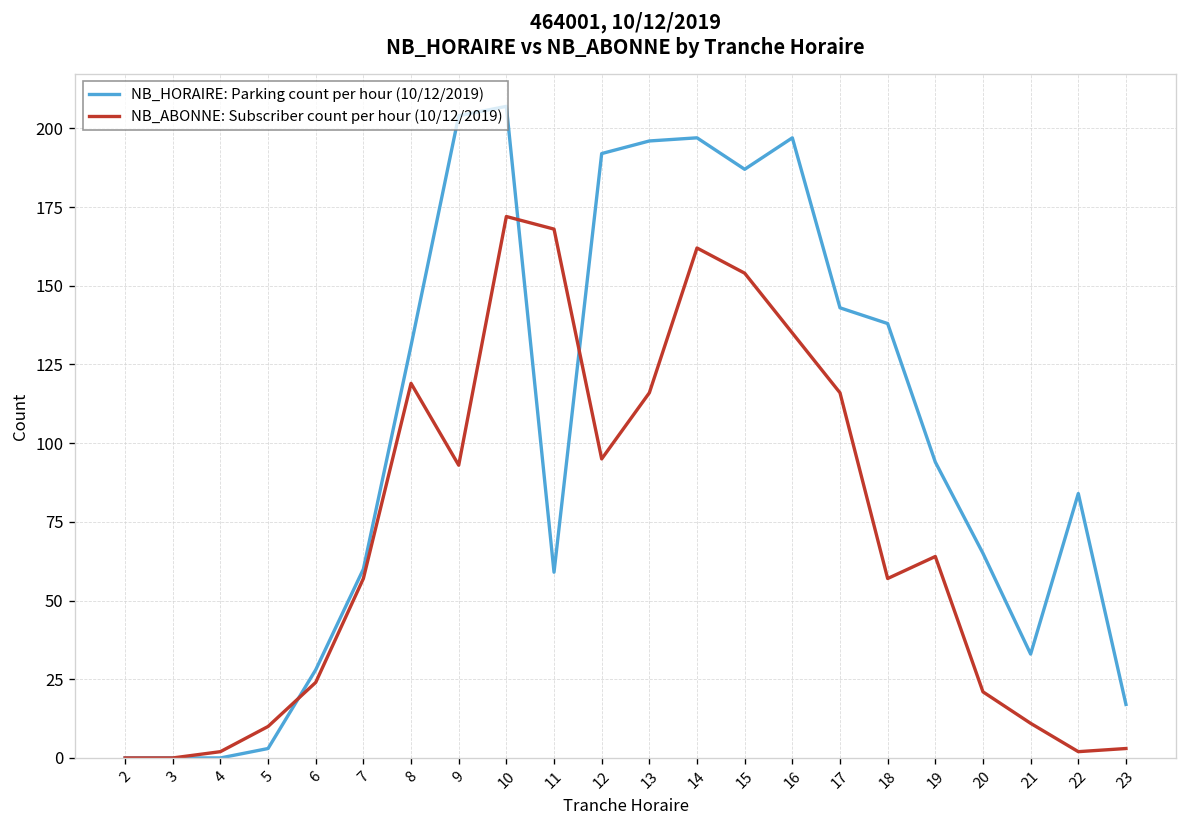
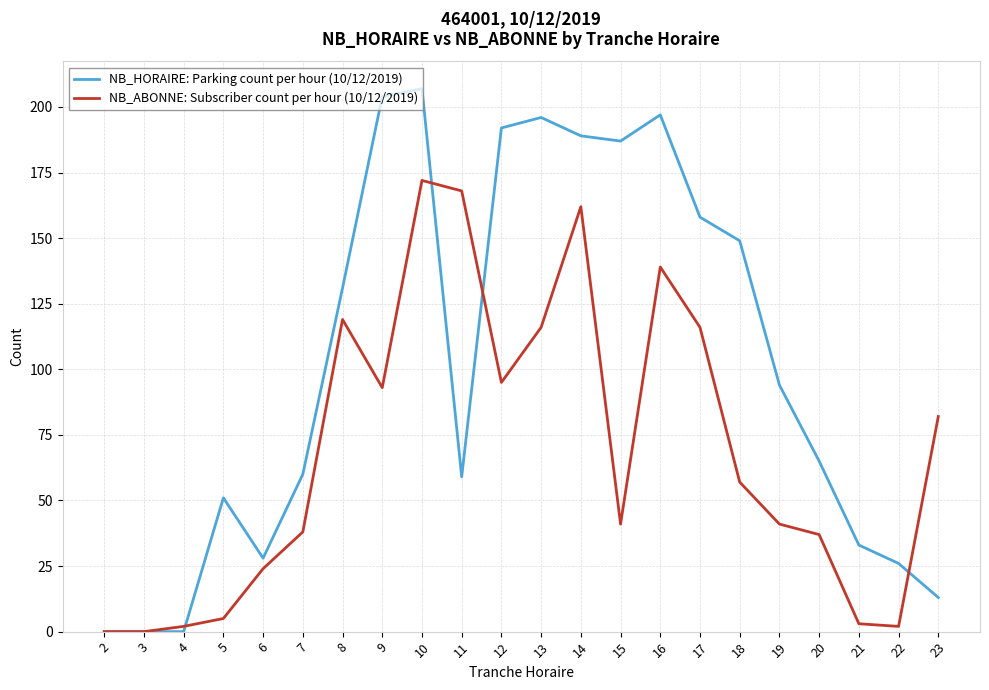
  {
    "NB_HORAIRE: Parking count per hour (10/12/2019)": {
      "4": 0,
-     "5": 3,
+     "5": 51,
      "6": 28,
      "7": 60,
      "8": 131,
      "11": 59,
      "12": 192,
      "13": 196,
-     "14": 197,
+     "14": 189,
      "15": 187,
      "16": 197,
-     "17": 143,
-     "18": 138,
+     "17": 158,
+     "18": 149,
      "19": 94,
      "20": 65,
      "21": 33,
-     "22": 84,
-     "23": 17
+     "22": 26,
+     "23": 13
    },
    "NB_ABONNE: Subscriber count per hour (10/12/2019)": {
      "4": 2,
-     "5": 10,
+     "5": 5,
      "6": 24,
-     "7": 57,
+     "7": 38,
      "8": 119,
      "9": 93,
      "10": 172,
      "11": 168,
      "12": 95,
      "13": 116,
      "14": 162,
-     "15": 154,
-     "16": 135,
+     "15": 41,
+     "16": 139,
      "17": 116,
      "18": 57,
-     "19": 64,
-     "20": 21,
-     "21": 11,
+     "19": 41,
+     "20": 37,
+     "21": 3,
      "22": 2,
-     "23": 3
+     "23": 82
    }
  }
